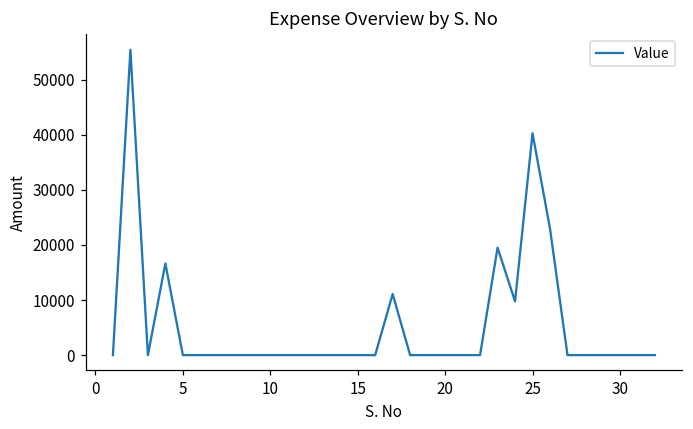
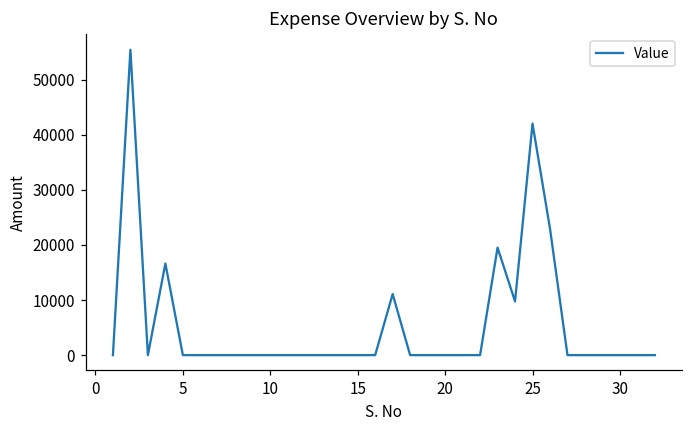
  {
    "5": 0,
    "10": 0,
    "15": 0,
    "20": 0,
-   "25": 40000,
+   "25": 42000,
    "30": 0
  }
